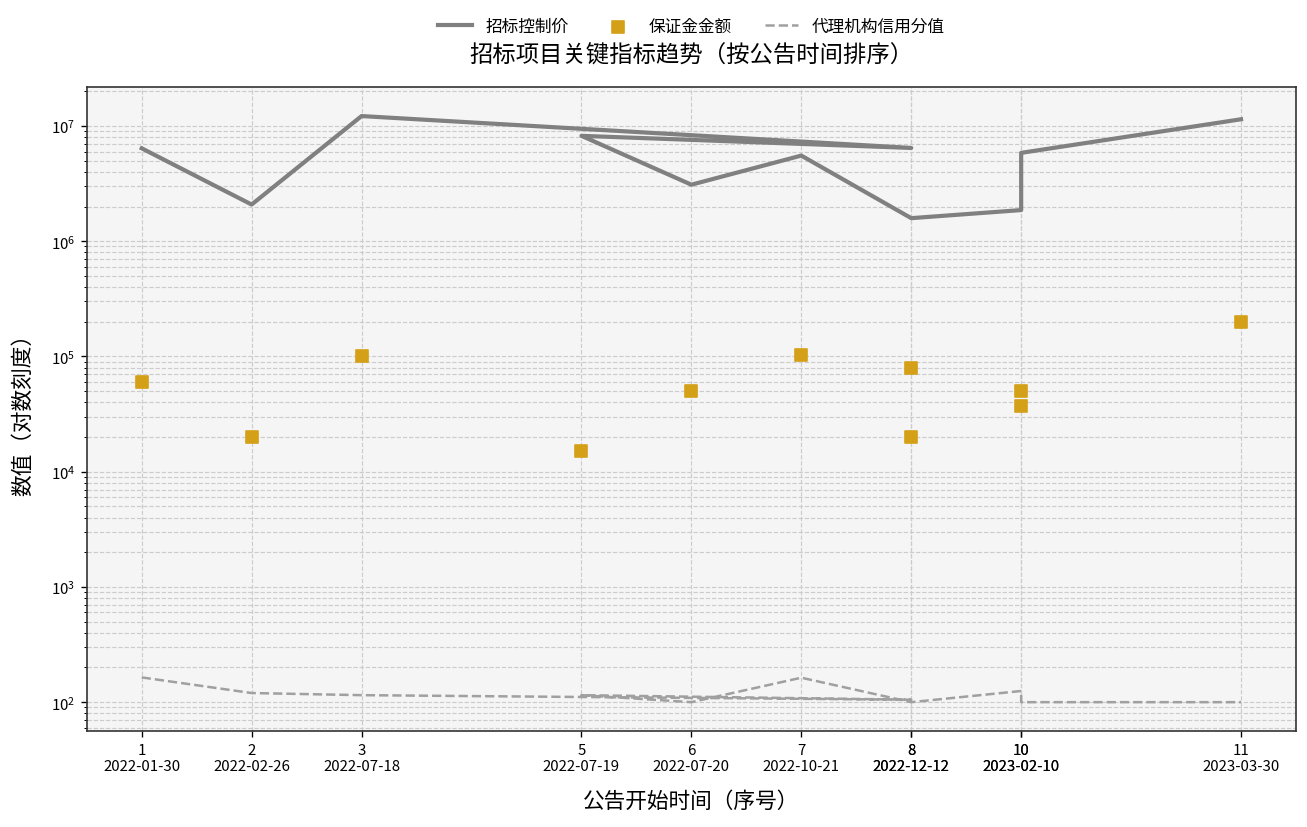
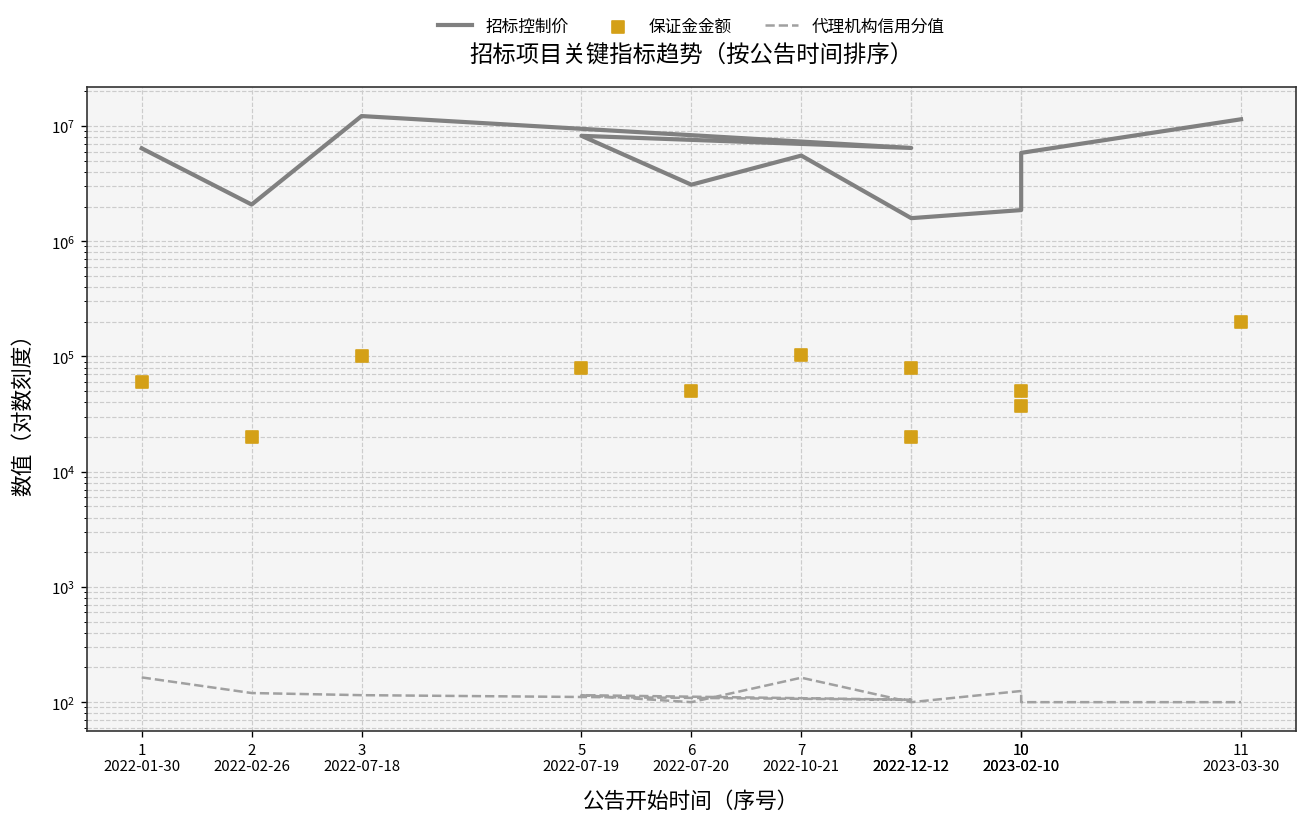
  {
    "保证金金额": {
-     "5 2022-07-19": 15000
+     "5 2022-07-19": 80000
    }
  }
